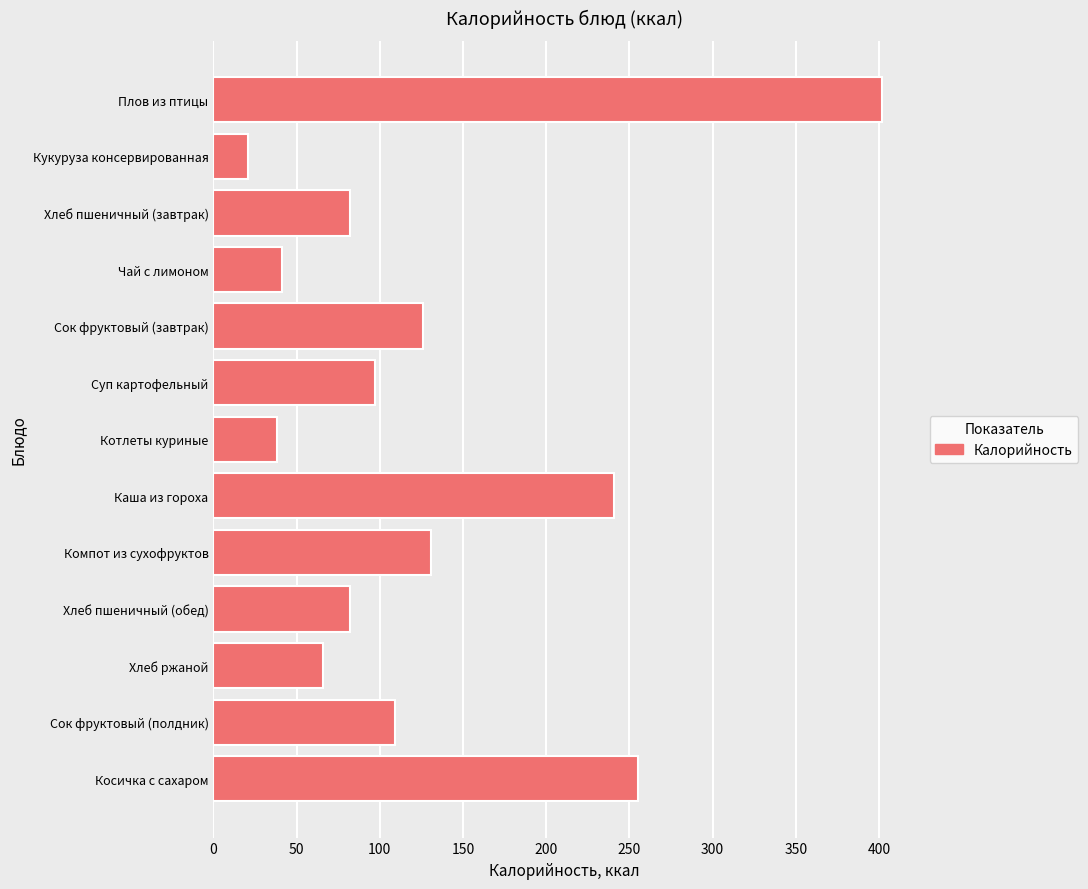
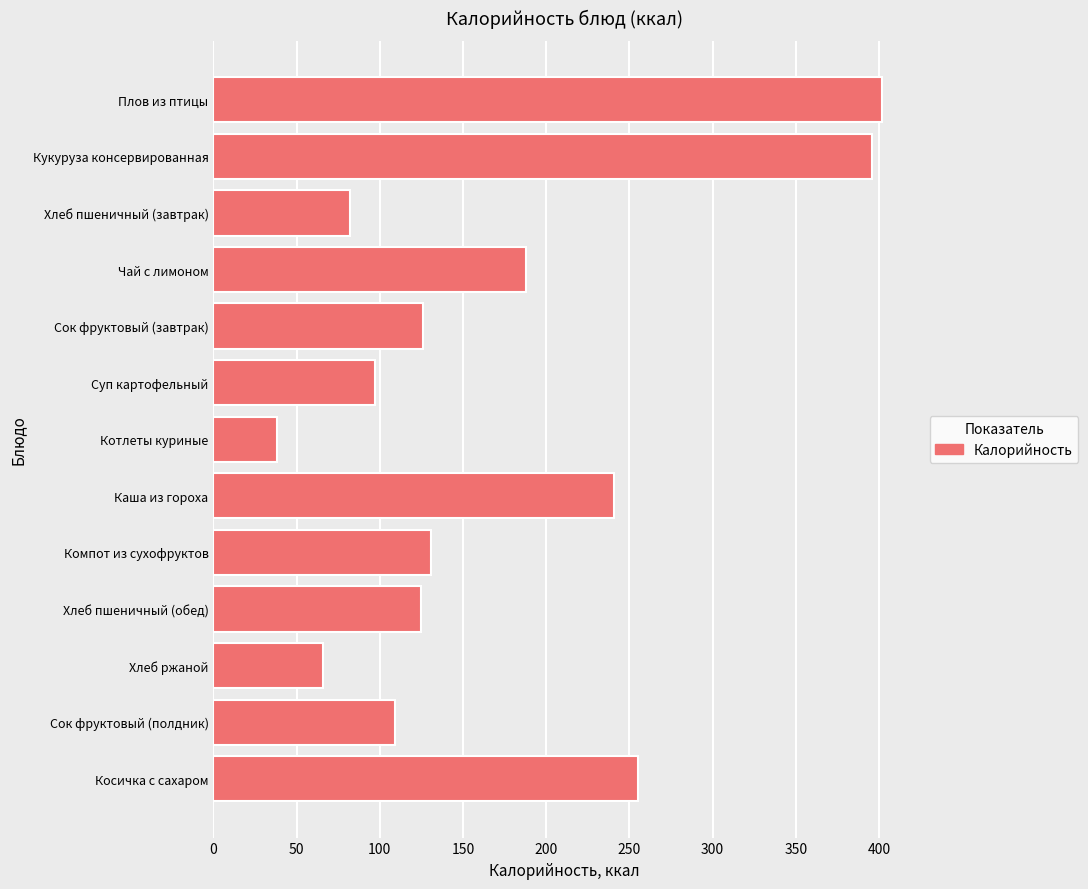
  {
    "Плов из птицы": 402,
-   "Кукуруза консервированная": 21,
+   "Кукуруза консервированная": 396,
    "Хлеб пшеничный (завтрак)": 82,
-   "Чай с лимоном": 41,
+   "Чай с лимоном": 188,
    "Сок фруктовый (завтрак)": 126,
    "Суп картофельный": 97,
    "Котлеты куриные": 38,
    "Каша из гороха": 241,
    "Компот из сухофруктов": 131,
-   "Хлеб пшеничный (обед)": 82,
+   "Хлеб пшеничный (обед)": 125,
    "Хлеб ржаной": 66,
    "Сок фруктовый (полдник)": 109,
    "Косичка с сахаром": 255
  }
